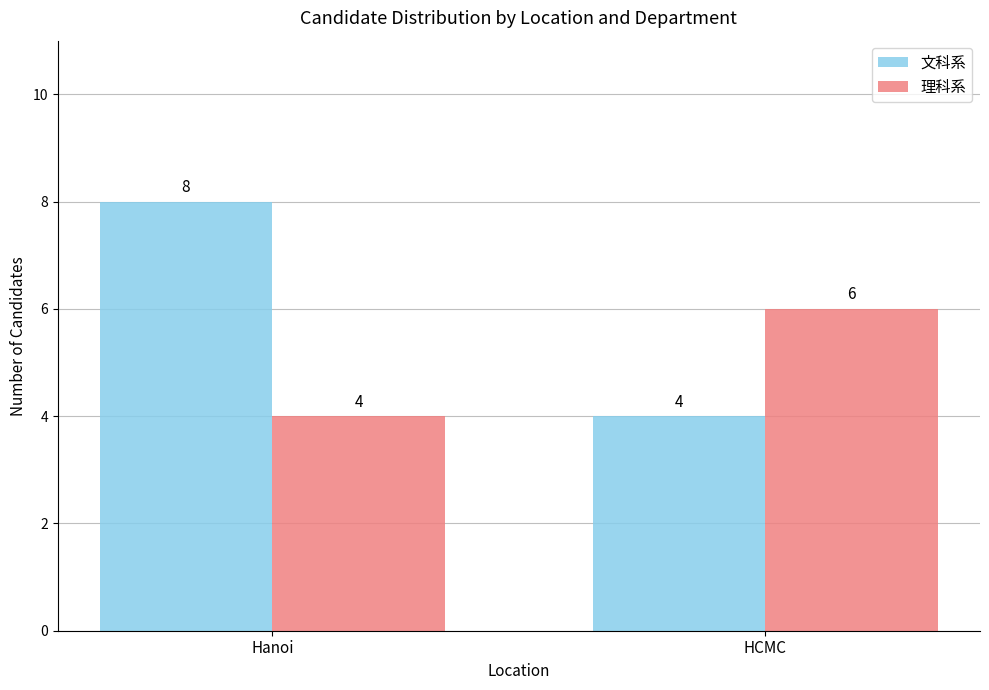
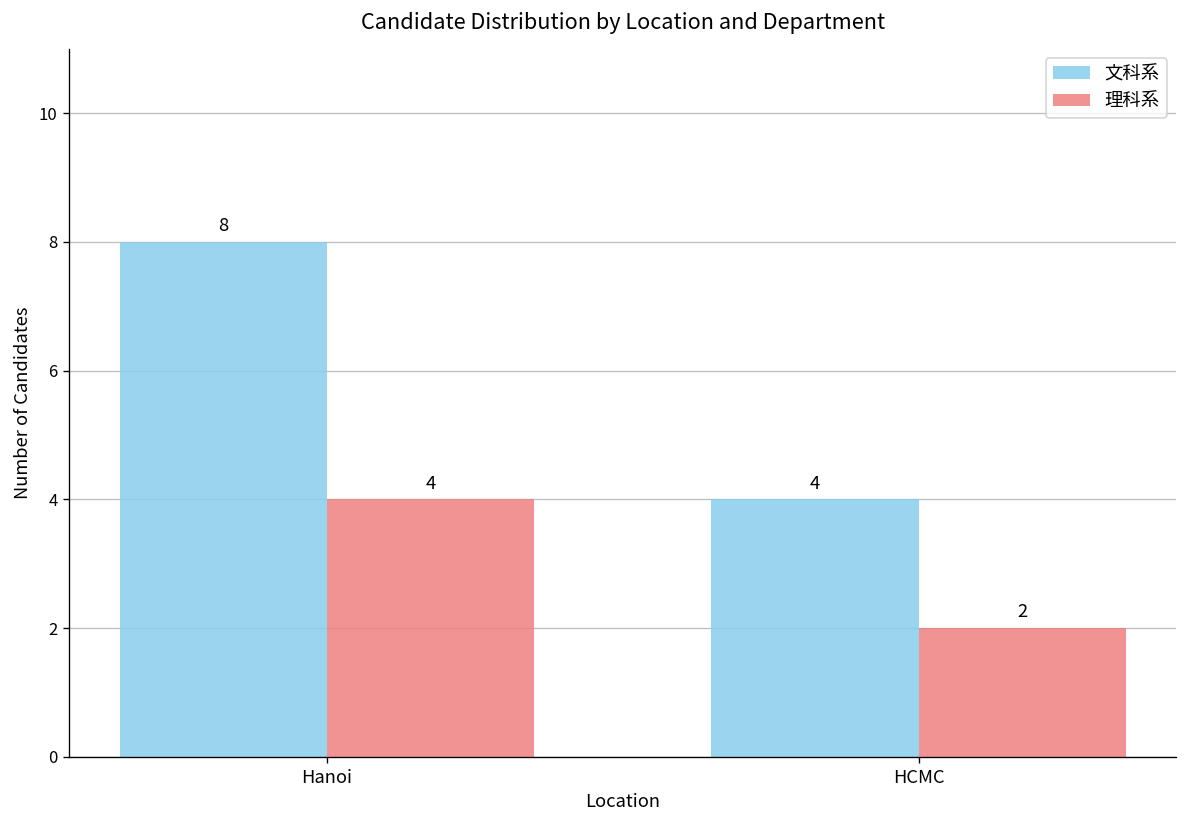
  {
    "文科系": {
      "Hanoi": 8,
      "HCMC": 4
    },
    "理科系": {
      "Hanoi": 4,
-     "HCMC": 6
+     "HCMC": 2
    }
  }
